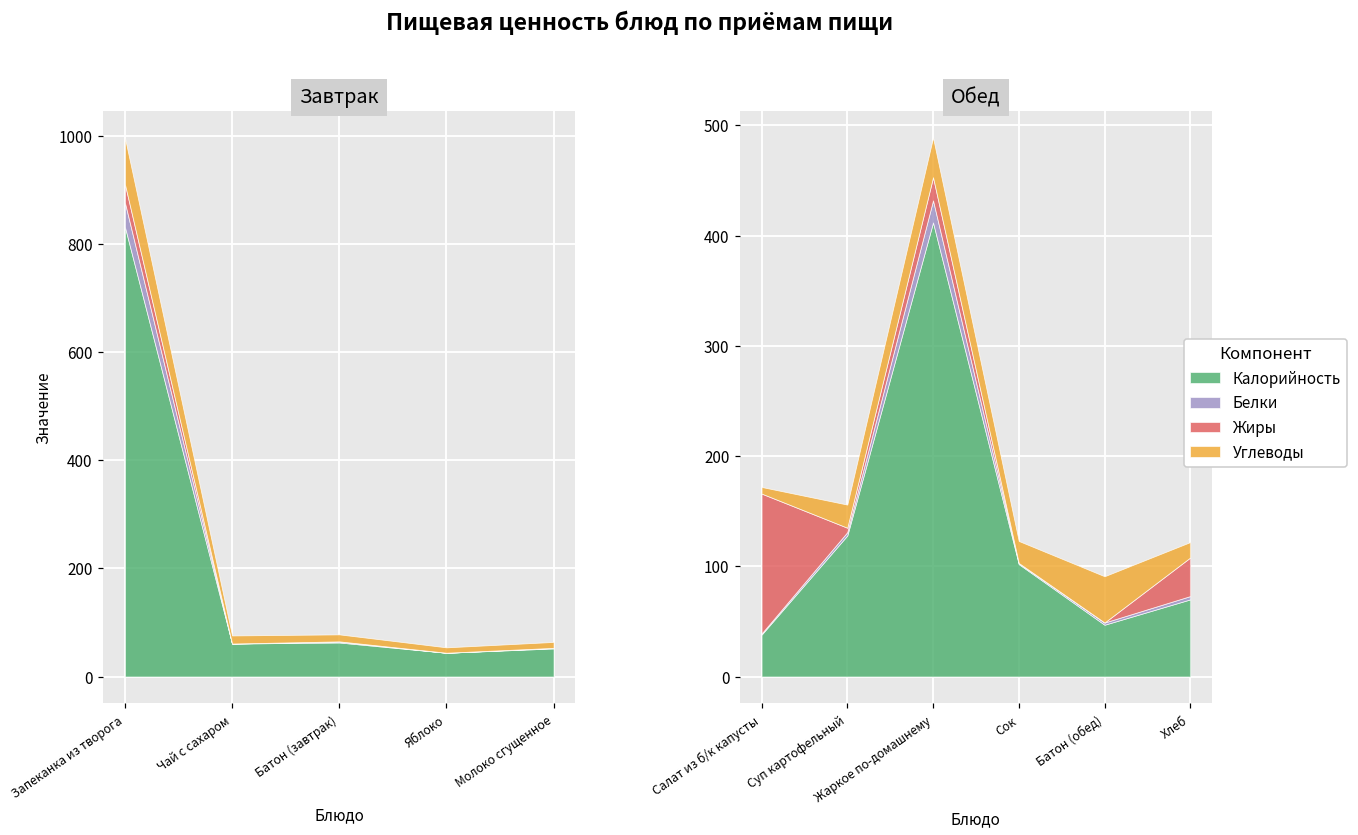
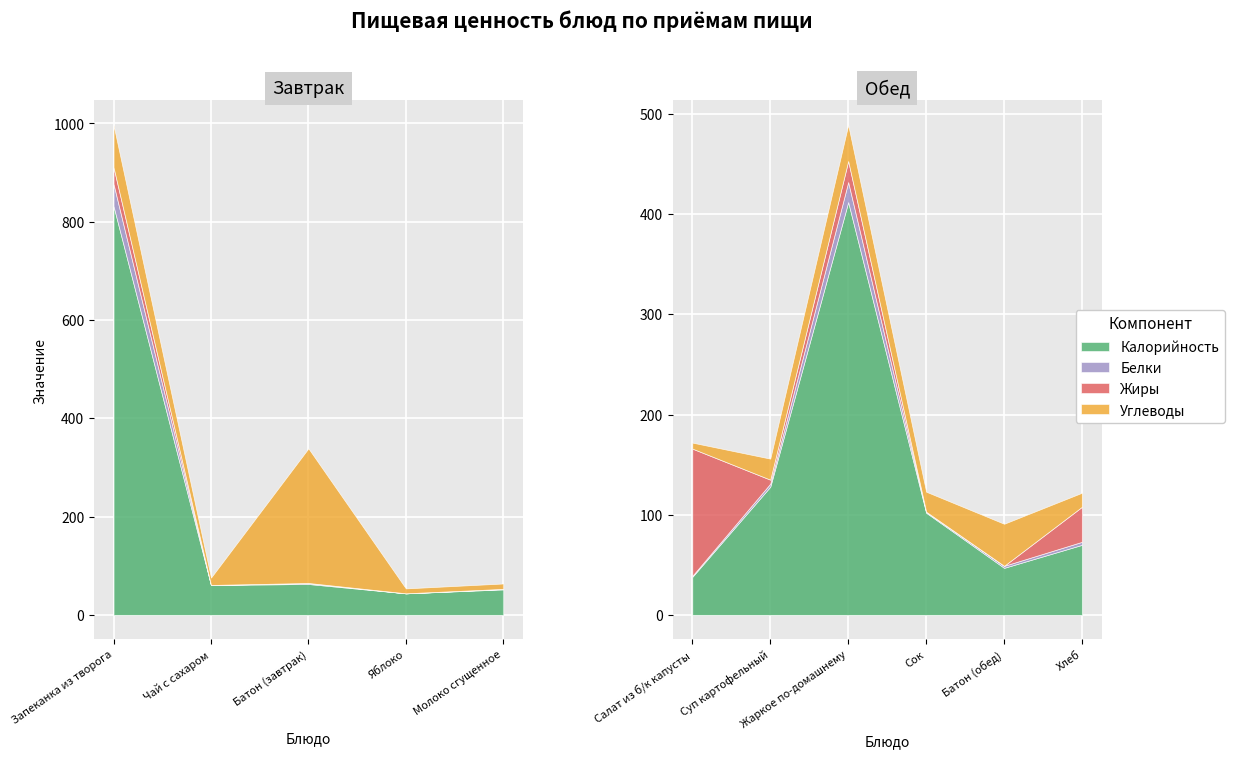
  {
    "Завтрак": {
      "Калорийность": {
        "Запеканка из творога": 830
      },
      "Белки": {
        "Запеканка из творога": 50
      },
      "Жиры": {
        "Запеканка из творога": 30
      },
      "Углеводы": {
        "Запеканка из творога": 90,
        "Чай с сахаром": 20,
-       "Батон (завтрак)": 10,
+       "Батон (завтрак)": 270,
        "Яблоко": 10,
        "Молоко сгущенное": 10
      }
    },
    "Обед": {
      "Калорийность": {
        "Суп картофельный": 128,
        "Жаркое по-домашнему": 412,
        "Хлеб": 70
      },
      "Белки": {
        "Суп картофельный": 3,
        "Жаркое по-домашнему": 20,
        "Хлеб": 3
      },
      "Жиры": {
        "Салат из б/к капусты": 127,
        "Суп картофельный": 4,
        "Жаркое по-домашнему": 21,
        "Хлеб": 35
      },
      "Углеводы": {
        "Салат из б/к капусты": 6,
        "Суп картофельный": 21,
        "Жаркое по-домашнему": 36,
        "Сок": 20,
        "Батон (обед)": 42,
        "Хлеб": 14
      }
    }
  }
